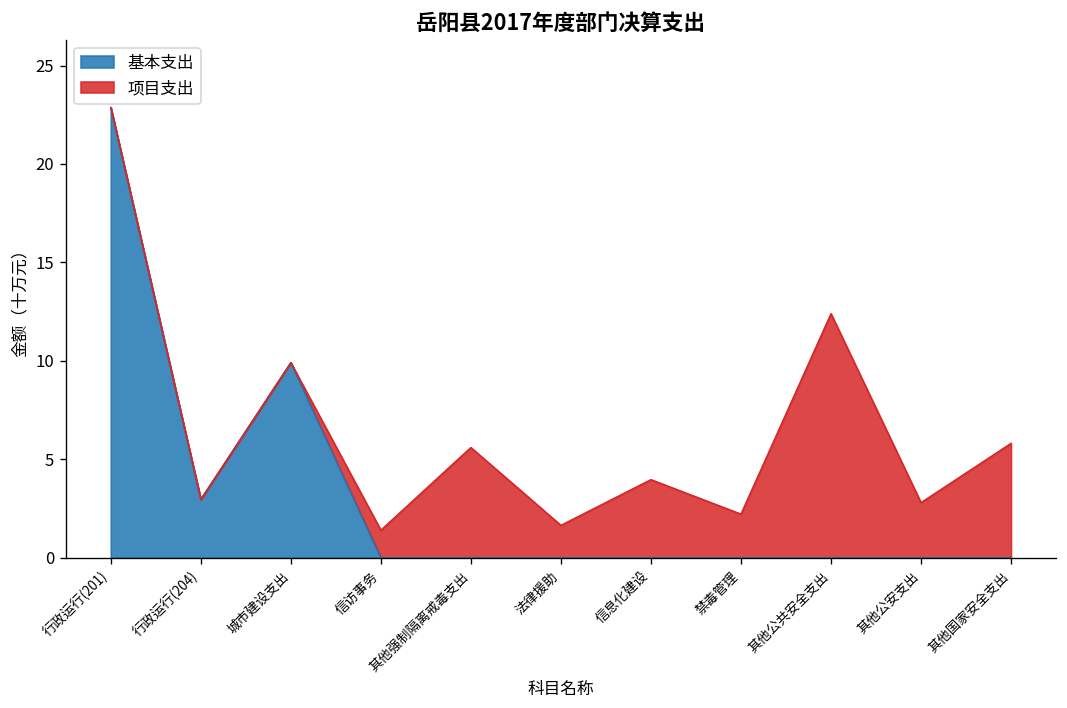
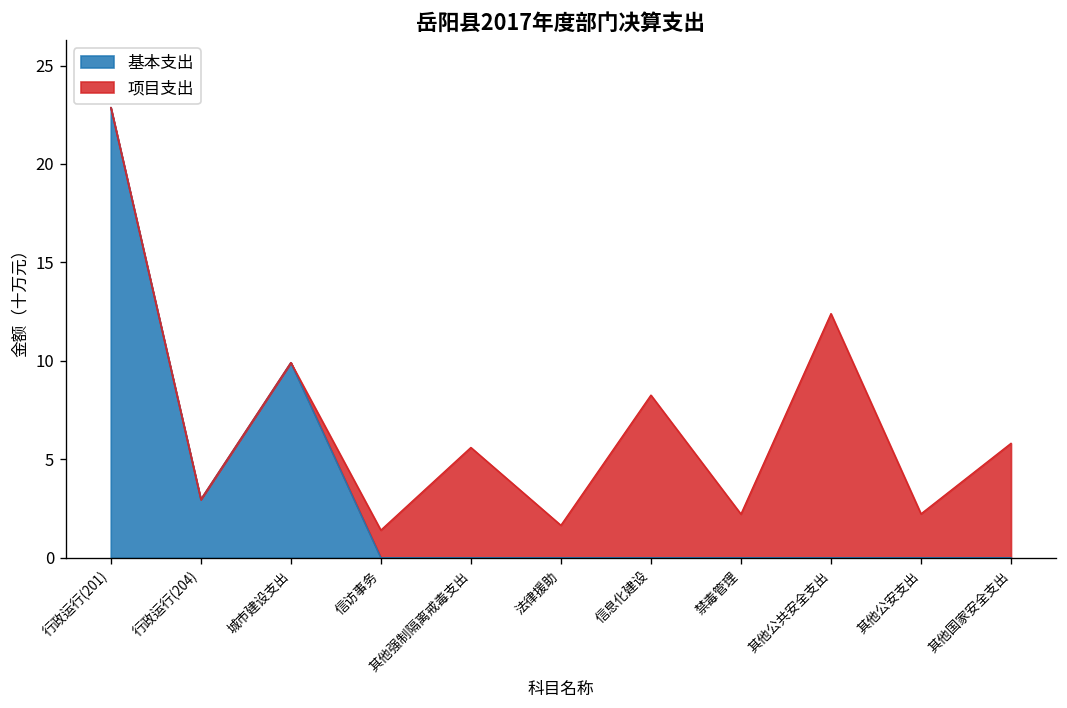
  {
    "基本支出": {
      "信访事务": 0.0,
      "其他强制隔离戒毒支出": 0.0,
      "法律援助": 0.0,
      "信息化建设": 0.0,
      "禁毒管理": 0.0,
      "其他公共安全支出": 0.0,
      "其他公安支出": 0.0,
      "其他国家安全支出": 0.0
    },
    "项目支出": {
      "信访事务": 1.4,
      "其他强制隔离戒毒支出": 5.6,
      "法律援助": 1.6,
-     "信息化建设": 4.0,
+     "信息化建设": 8.3,
      "禁毒管理": 2.2,
      "其他公共安全支出": 12.4,
-     "其他公安支出": 2.8,
+     "其他公安支出": 2.2,
      "其他国家安全支出": 5.8
    }
  }
